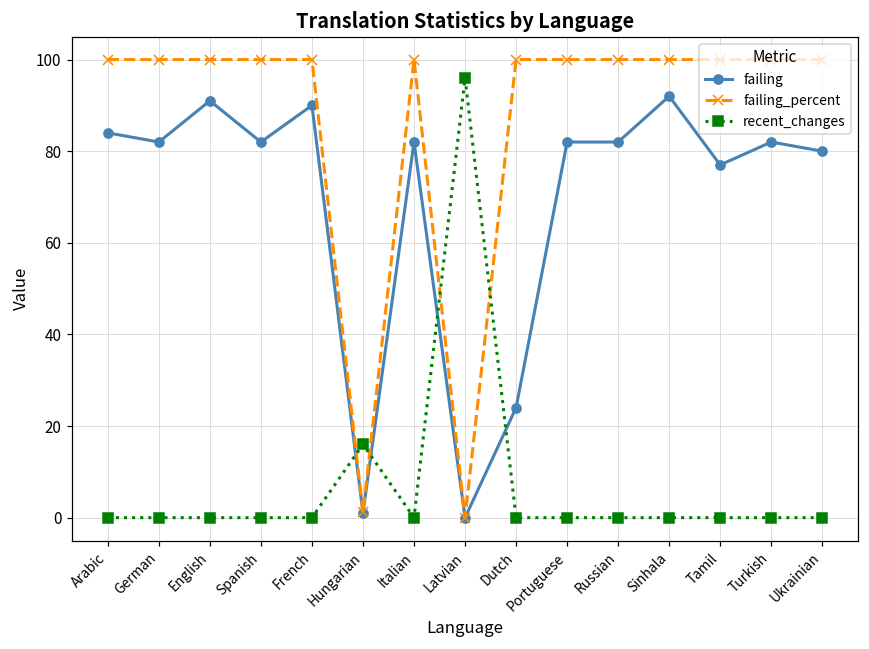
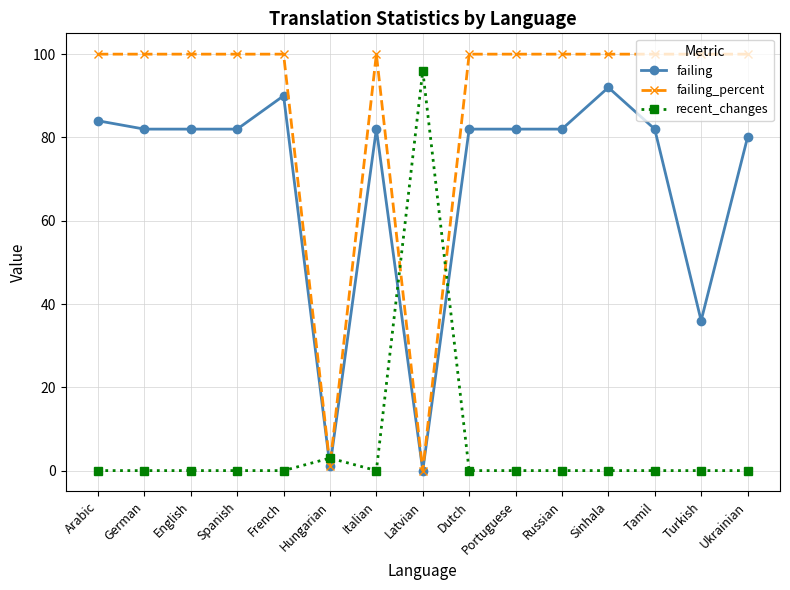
  {
    "failing": {
      "Arabic": 84,
      "German": 82,
-     "English": 91,
+     "English": 82,
      "Spanish": 82,
      "French": 90,
      "Italian": 82,
-     "Dutch": 24,
+     "Dutch": 82,
      "Portuguese": 82,
      "Russian": 82,
      "Sinhala": 92,
-     "Tamil": 77,
-     "Turkish": 82,
+     "Tamil": 82,
+     "Turkish": 36,
      "Ukrainian": 80
    },
    "failing_percent": {
      "Arabic": 100,
      "German": 100,
      "English": 100,
      "Spanish": 100,
      "French": 100,
      "Italian": 100,
      "Dutch": 100,
      "Portuguese": 100,
      "Russian": 100,
      "Sinhala": 100
    },
    "recent_changes": {
      "Arabic": 0,
      "German": 0,
      "English": 0,
      "Spanish": 0,
      "French": 0,
-     "Hungarian": 16,
+     "Hungarian": 3,
      "Italian": 0,
      "Latvian": 96,
      "Dutch": 0,
      "Portuguese": 0,
      "Russian": 0,
      "Sinhala": 0,
      "Tamil": 0,
      "Turkish": 0,
      "Ukrainian": 0
    }
  }
